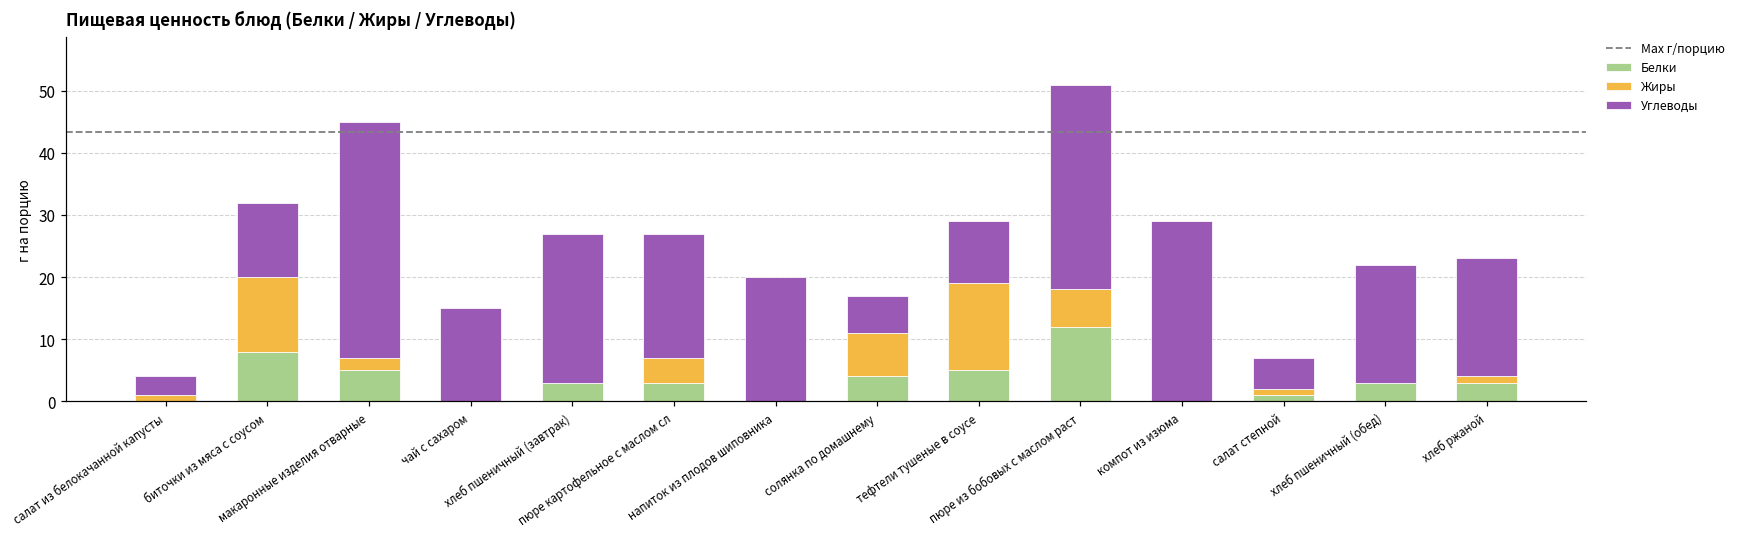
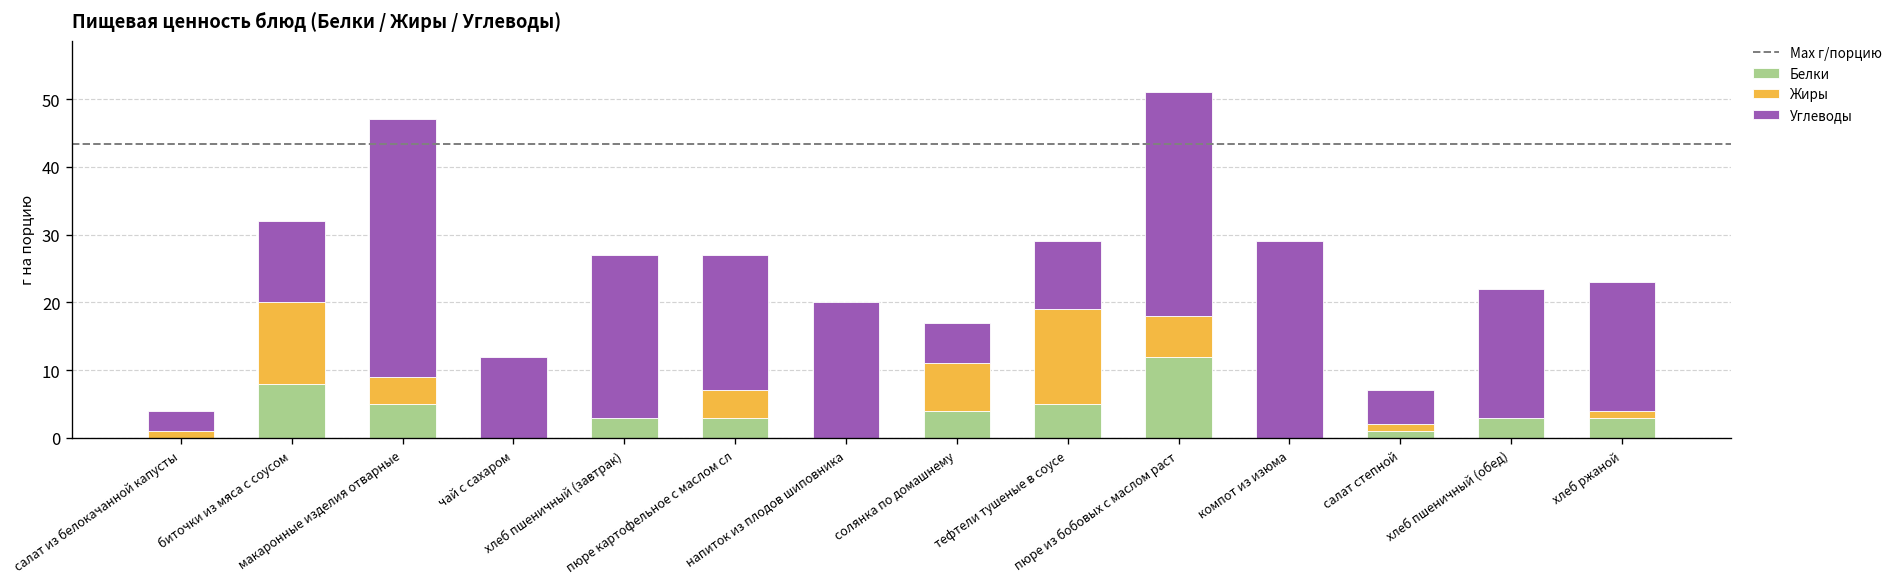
  {
    "Белки": {
      "салат из белокачанной капусты": 0,
      "биточки из мяса с соусом": 8,
      "макаронные изделия отварные": 5,
      "чай с сахаром": 0,
      "хлеб пшеничный (завтрак)": 3,
      "пюре картофельное с маслом сл": 3,
      "напиток из плодов шиповника": 0,
      "солянка по домашнему": 4,
      "тефтели тушеные в соусе": 5,
      "пюре из бобовых с маслом раст": 12,
      "компот из изюма": 0,
      "салат степной": 1,
      "хлеб пшеничный (обед)": 3,
      "хлеб ржаной": 3
    },
    "Жиры": {
      "салат из белокачанной капусты": 1,
      "биточки из мяса с соусом": 12,
-     "макаронные изделия отварные": 2,
+     "макаронные изделия отварные": 4,
      "чай с сахаром": 0,
      "хлеб пшеничный (завтрак)": 0,
      "пюре картофельное с маслом сл": 4,
      "напиток из плодов шиповника": 0,
      "солянка по домашнему": 7,
      "тефтели тушеные в соусе": 14,
      "пюре из бобовых с маслом раст": 6,
      "компот из изюма": 0,
      "салат степной": 1,
      "хлеб пшеничный (обед)": 0,
      "хлеб ржаной": 1
    },
    "Углеводы": {
      "салат из белокачанной капусты": 3,
      "биточки из мяса с соусом": 12,
      "макаронные изделия отварные": 38,
-     "чай с сахаром": 15,
+     "чай с сахаром": 12,
      "хлеб пшеничный (завтрак)": 24,
      "пюре картофельное с маслом сл": 20,
      "напиток из плодов шиповника": 20,
      "солянка по домашнему": 6,
      "тефтели тушеные в соусе": 10,
      "пюре из бобовых с маслом раст": 33,
      "компот из изюма": 29,
      "салат степной": 5,
      "хлеб пшеничный (обед)": 19,
      "хлеб ржаной": 19
    }
  }
